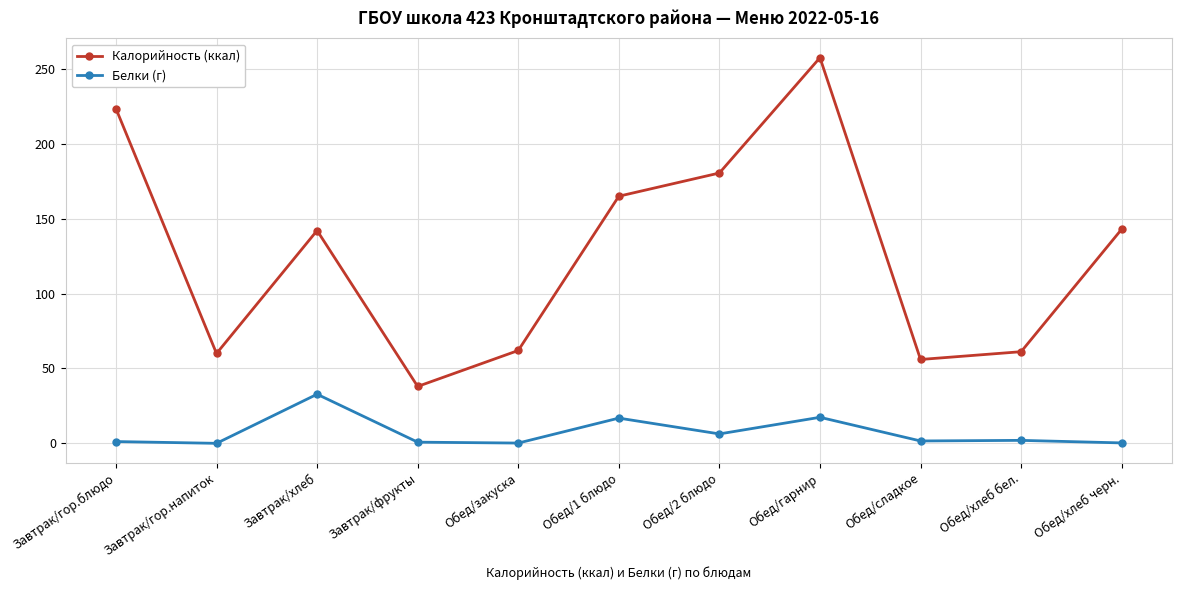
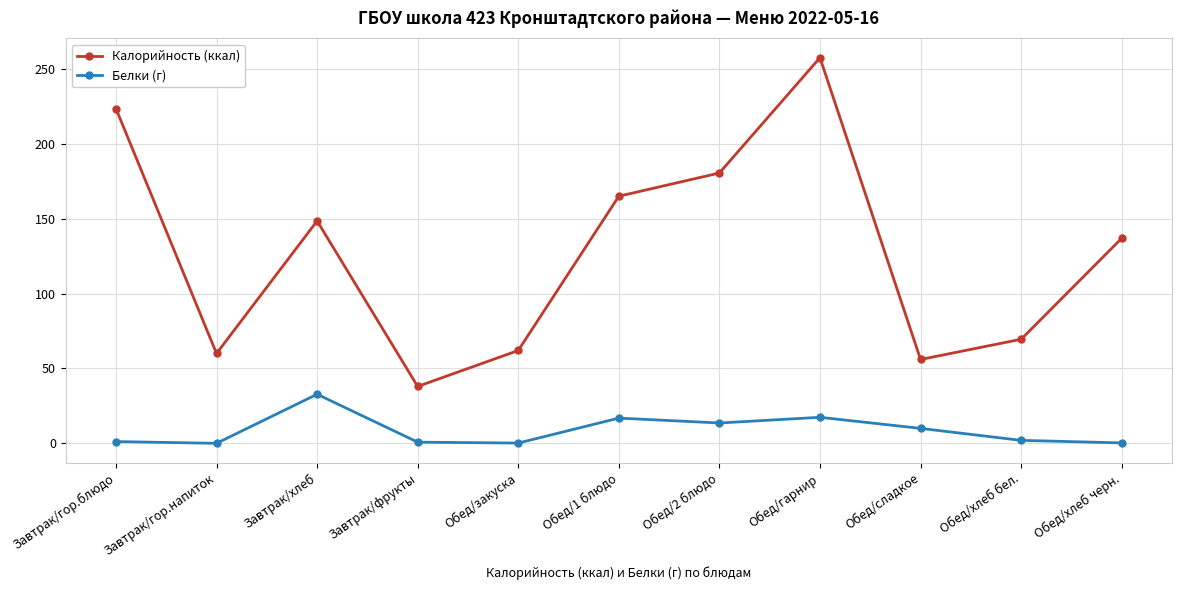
  {
    "Калорийность (ккал)": {
      "Завтрак/гор.блюдо": 224,
      "Завтрак/гор.напиток": 60,
-     "Завтрак/хлеб": 142,
+     "Завтрак/хлеб": 149,
      "Завтрак/фрукты": 38,
      "Обед/закуска": 62,
      "Обед/1 блюдо": 165,
      "Обед/2 блюдо": 181,
      "Обед/гарнир": 258,
      "Обед/сладкое": 56,
-     "Обед/хлеб бел.": 61,
-     "Обед/хлеб черн.": 143
+     "Обед/хлеб бел.": 70,
+     "Обед/хлеб черн.": 137
    },
    "Белки (г)": {
      "Завтрак/гор.блюдо": 1,
      "Завтрак/гор.напиток": 0,
      "Завтрак/хлеб": 33,
      "Завтрак/фрукты": 1,
      "Обед/закуска": 0,
      "Обед/1 блюдо": 17,
-     "Обед/2 блюдо": 6,
+     "Обед/2 блюдо": 14,
      "Обед/гарнир": 17,
-     "Обед/сладкое": 2,
+     "Обед/сладкое": 10,
      "Обед/хлеб бел.": 2,
      "Обед/хлеб черн.": 0
    }
  }
